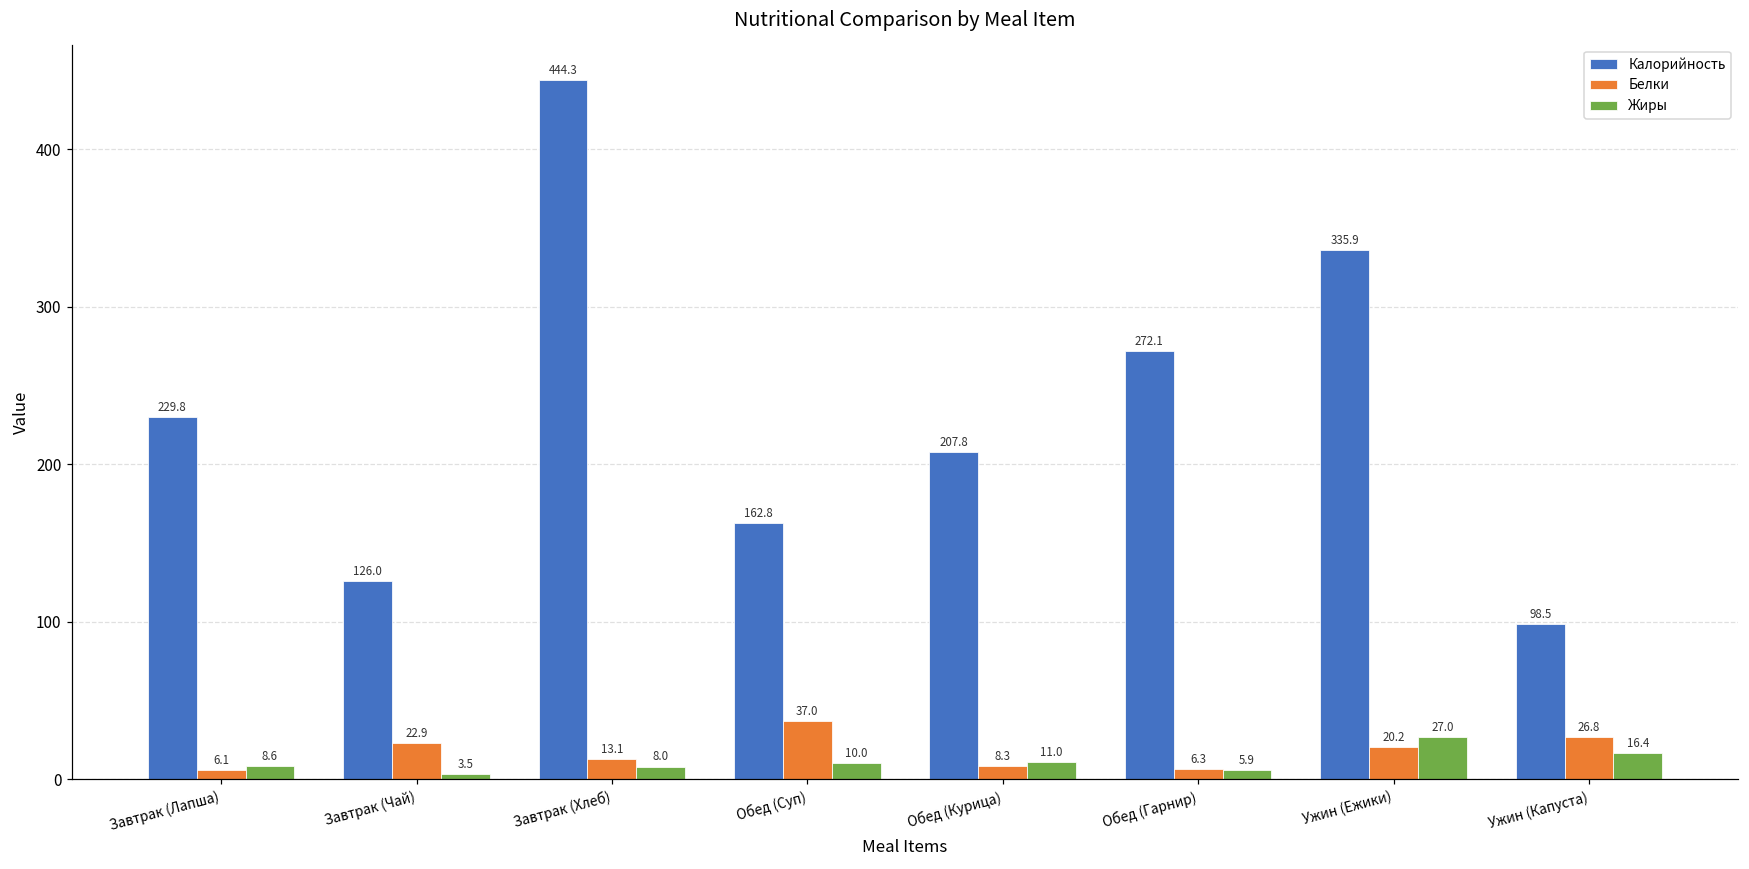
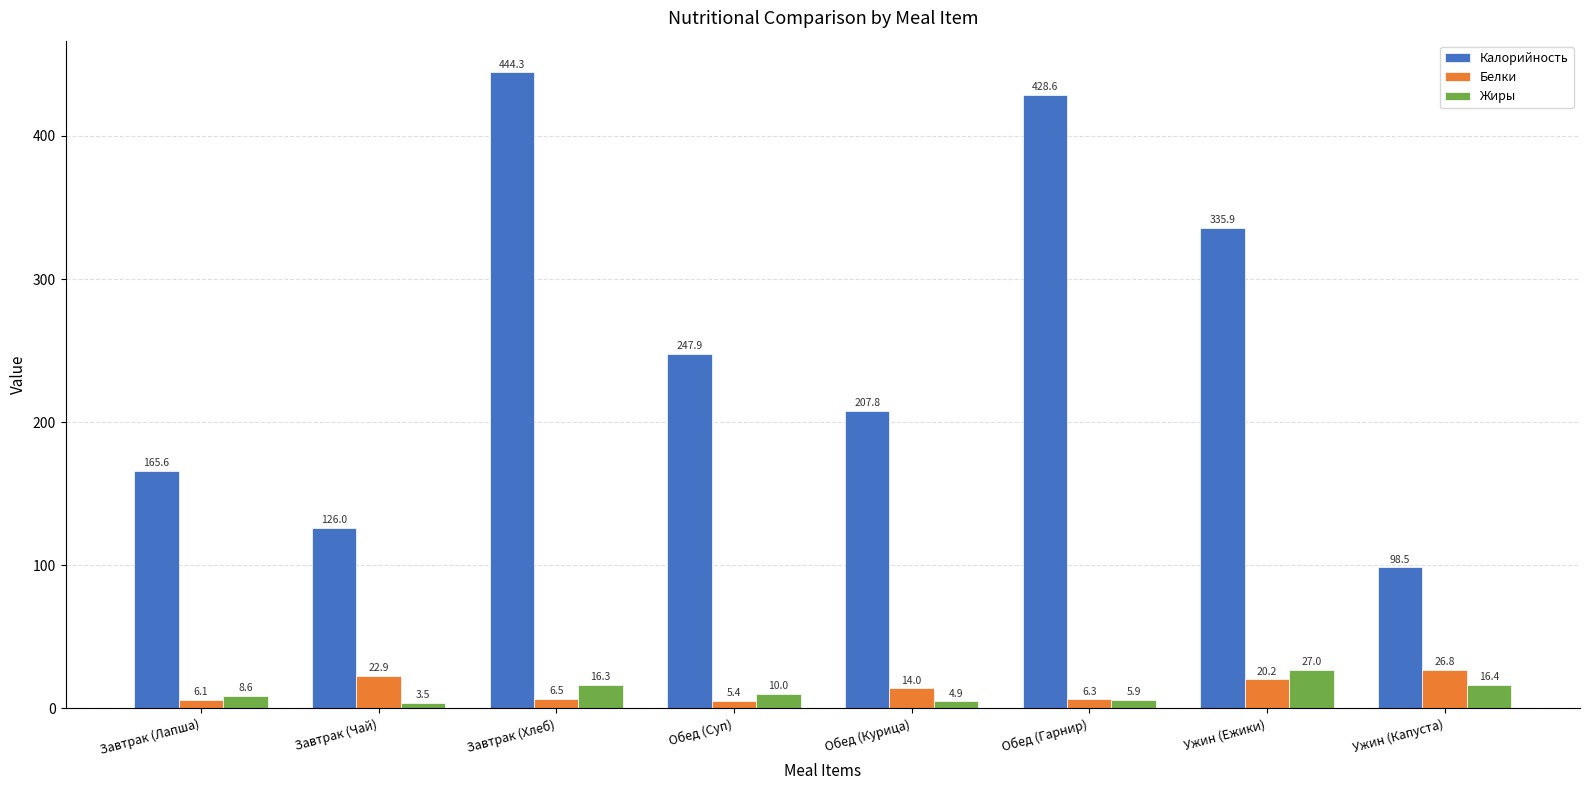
  {
    "Калорийность": {
-     "Завтрак (Лапша)": 229.8,
+     "Завтрак (Лапша)": 165.6,
      "Завтрак (Чай)": 126.0,
      "Завтрак (Хлеб)": 444.3,
-     "Обед (Суп)": 162.8,
+     "Обед (Суп)": 247.9,
      "Обед (Курица)": 207.8,
-     "Обед (Гарнир)": 272.1,
+     "Обед (Гарнир)": 428.6,
      "Ужин (Ежики)": 335.9,
      "Ужин (Капуста)": 98.5
    },
    "Белки": {
      "Завтрак (Лапша)": 6.1,
      "Завтрак (Чай)": 22.9,
-     "Завтрак (Хлеб)": 13.1,
-     "Обед (Суп)": 37.0,
-     "Обед (Курица)": 8.3,
+     "Завтрак (Хлеб)": 6.5,
+     "Обед (Суп)": 5.4,
+     "Обед (Курица)": 14.0,
      "Обед (Гарнир)": 6.3,
      "Ужин (Ежики)": 20.2,
      "Ужин (Капуста)": 26.8
    },
    "Жиры": {
      "Завтрак (Лапша)": 8.6,
      "Завтрак (Чай)": 3.5,
-     "Завтрак (Хлеб)": 8.0,
+     "Завтрак (Хлеб)": 16.3,
      "Обед (Суп)": 10.0,
-     "Обед (Курица)": 11.0,
+     "Обед (Курица)": 4.9,
      "Обед (Гарнир)": 5.9,
      "Ужин (Ежики)": 27.0,
      "Ужин (Капуста)": 16.4
    }
  }
